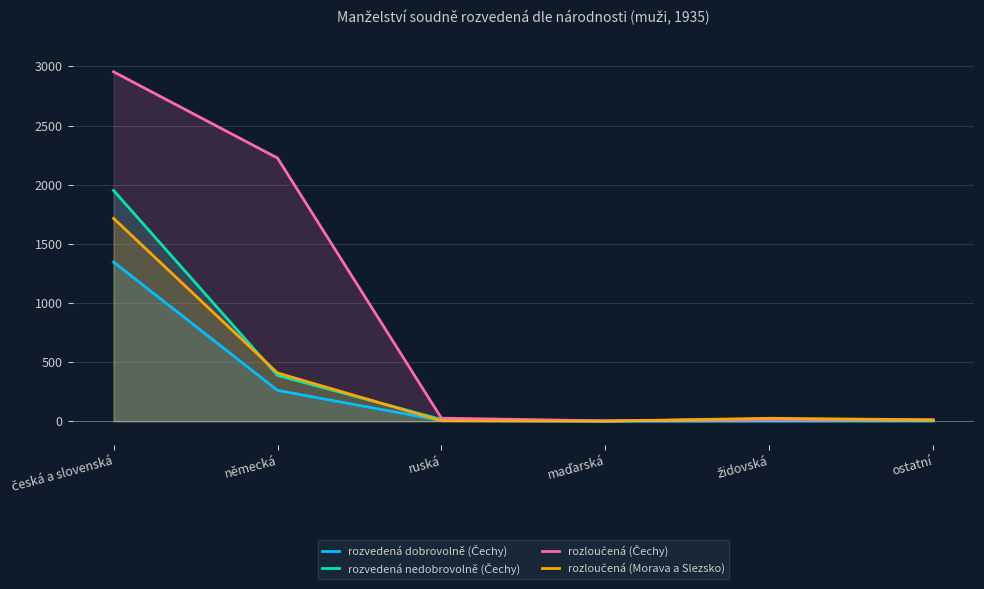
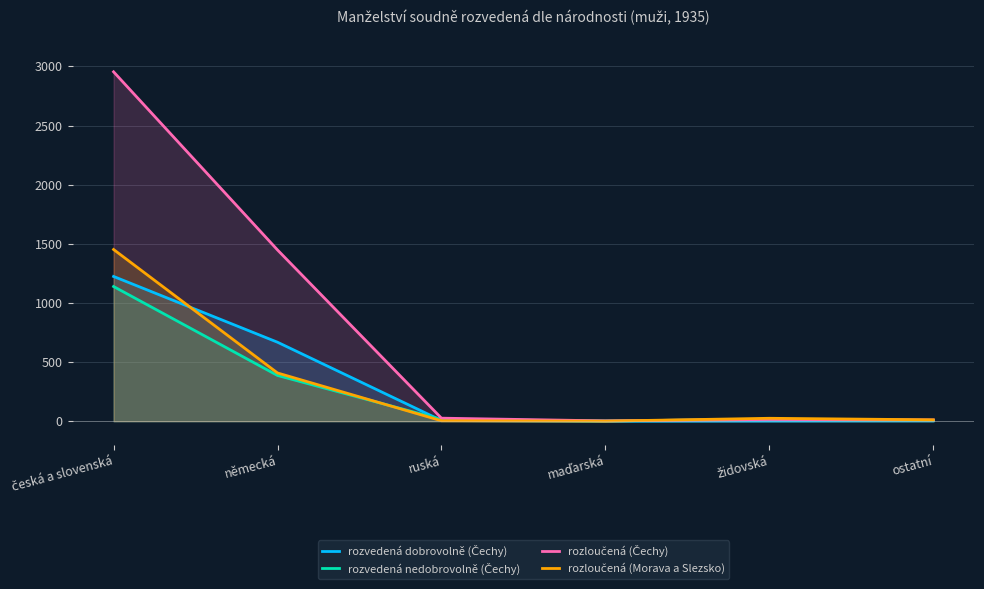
  {
    "rozvedená dobrovolně (Čechy)": {
-     "česká a slovenská": 1350,
-     "německá": 260
+     "česká a slovenská": 1220,
+     "německá": 670
    },
    "rozvedená nedobrovolně (Čechy)": {
-     "česká a slovenská": 1950
+     "česká a slovenská": 1140
    },
    "rozloučená (Čechy)": {
      "česká a slovenská": 2950,
-     "německá": 2230
+     "německá": 1450
    },
    "rozloučená (Morava a Slezsko)": {
-     "česká a slovenská": 1720
+     "česká a slovenská": 1450
    }
  }
